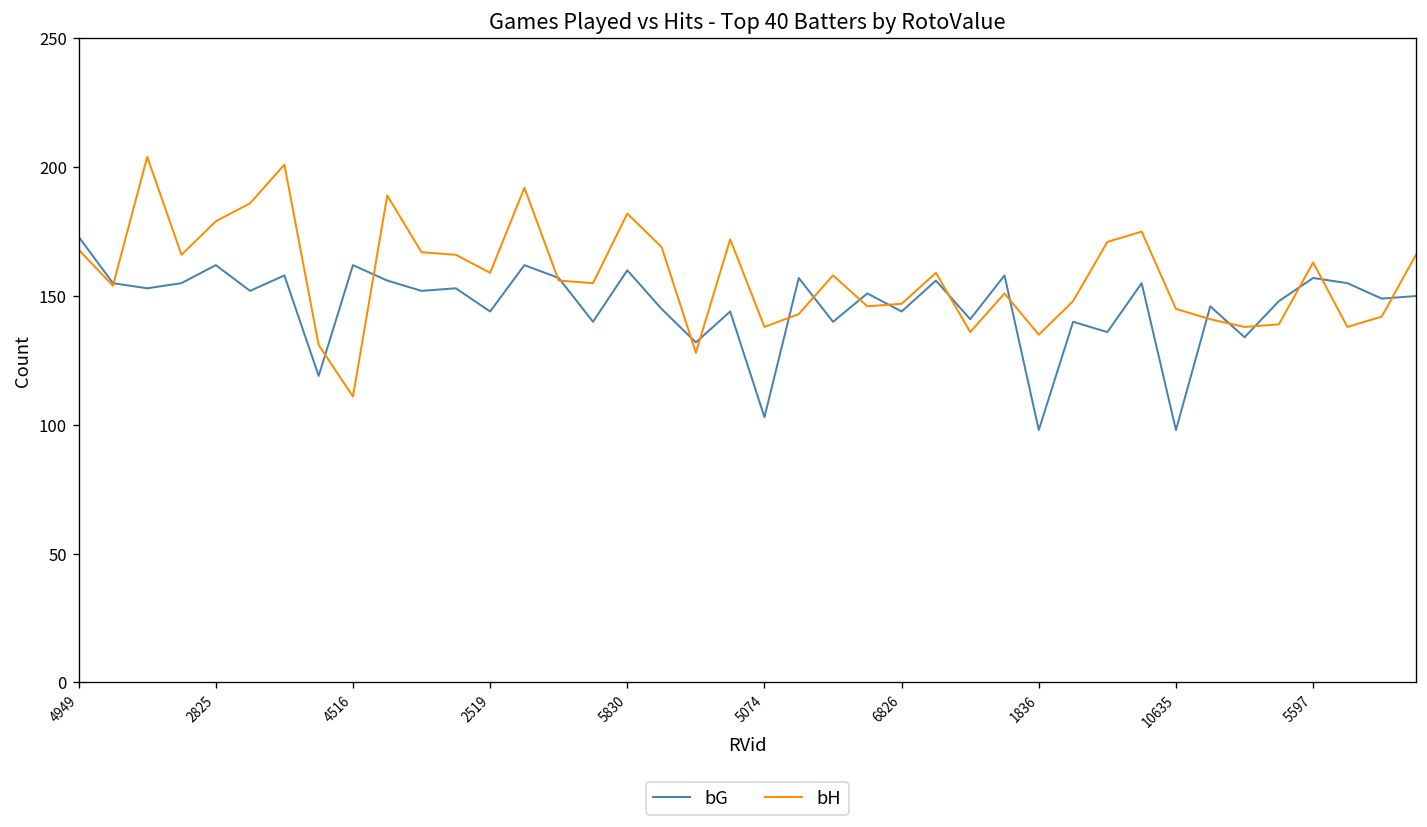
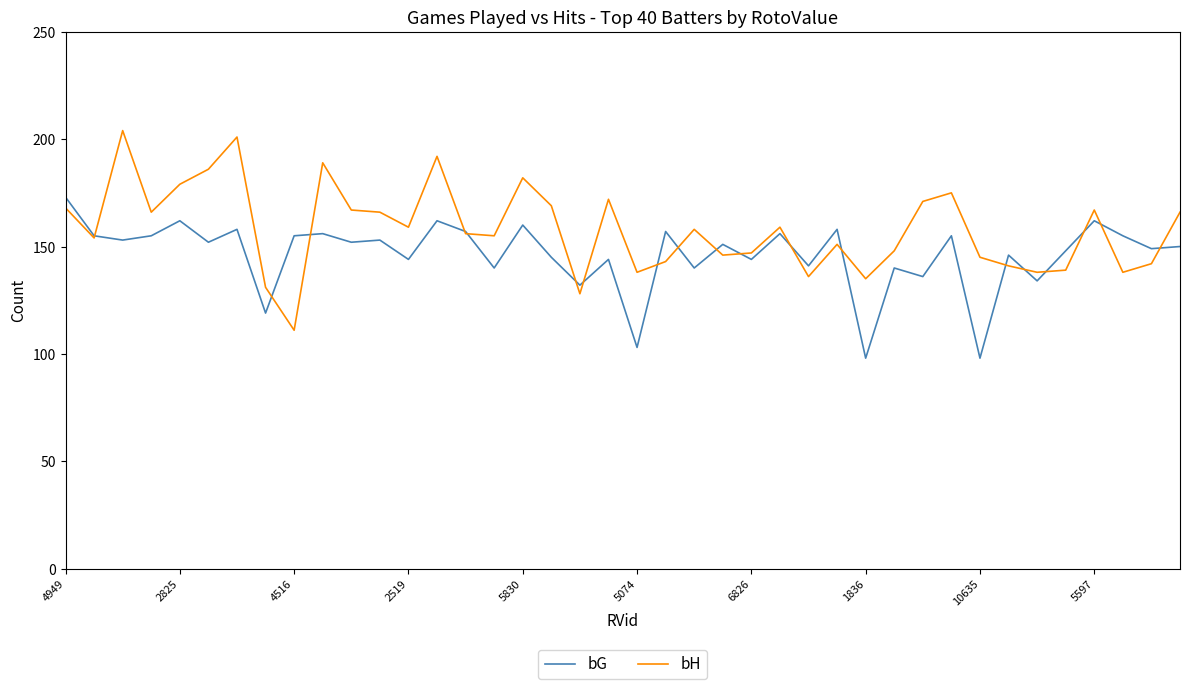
  {
    "bG": {
      "4949": 173,
      "2825": 162,
-     "4516": 162,
+     "4516": 155,
      "2519": 144,
      "5830": 160,
      "5074": 103,
      "6826": 144,
      "1836": 98,
      "10635": 98,
-     "5597": 157
+     "5597": 162
    },
    "bH": {
      "4949": 168,
      "2825": 179,
      "4516": 111,
      "2519": 159,
      "5830": 182,
      "5074": 138,
      "6826": 147,
      "1836": 135,
      "10635": 145,
-     "5597": 163
+     "5597": 167
    }
  }
